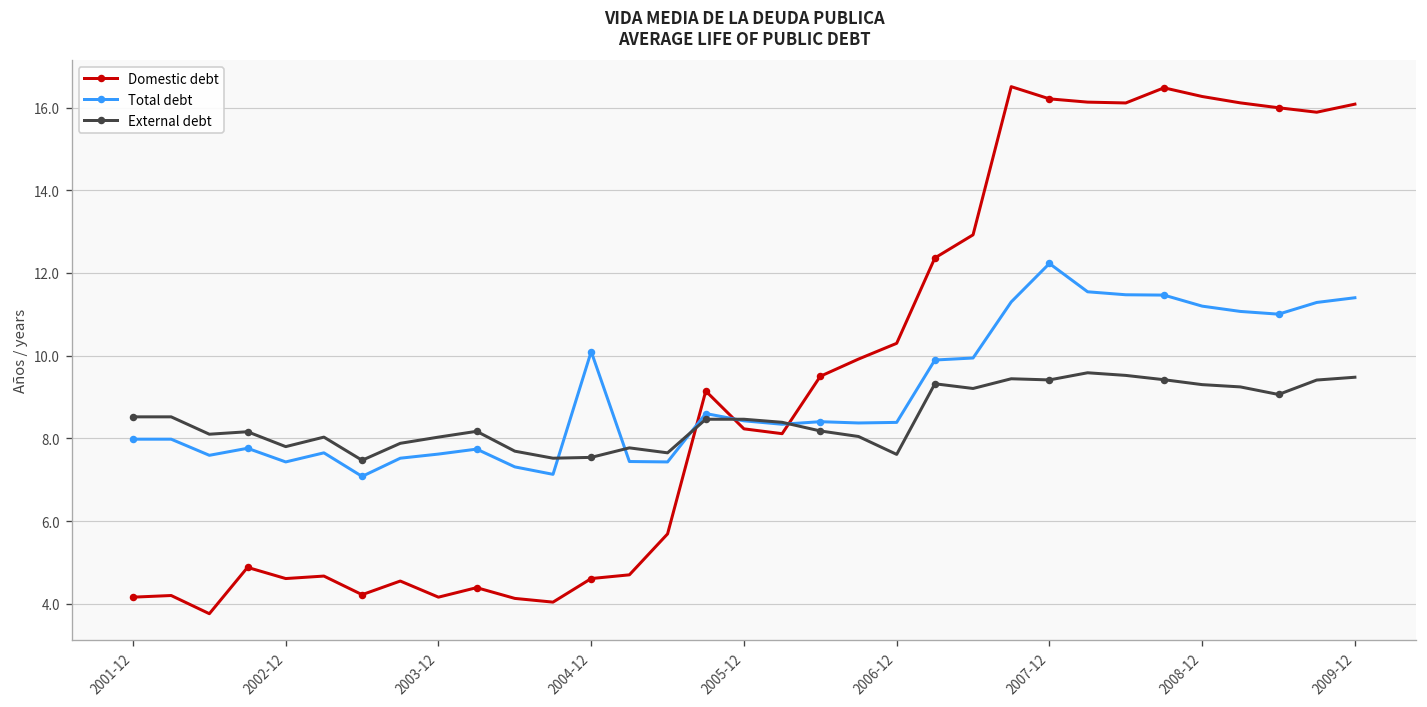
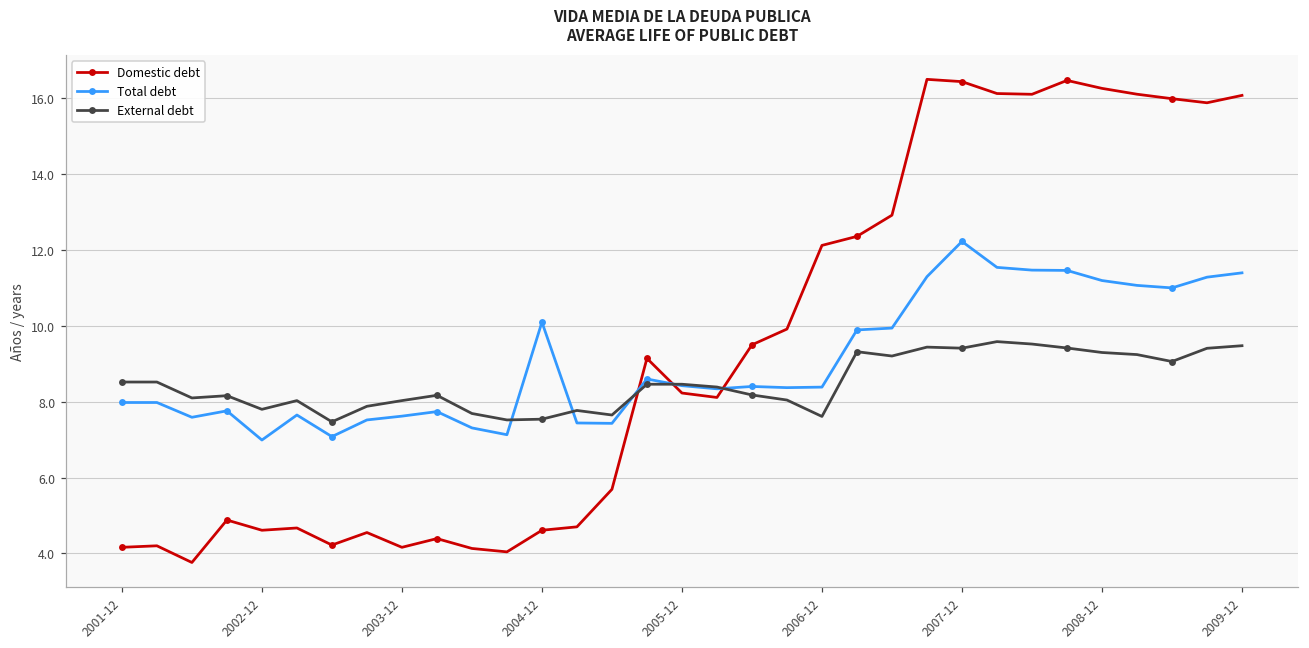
  {
    "Domestic debt": {
      "2001-12": 4.2,
      "2002-12": 4.6,
      "2003-12": 4.2,
      "2004-12": 4.6,
      "2005-12": 8.2,
-     "2006-12": 10.3,
-     "2007-12": 16.2,
+     "2006-12": 12.1,
+     "2007-12": 16.4,
      "2008-12": 16.3,
      "2009-12": 16.1
    },
    "Total debt": {
      "2001-12": 8.0,
-     "2002-12": 7.4,
+     "2002-12": 7.0,
      "2003-12": 7.6,
      "2004-12": 10.1,
      "2006-12": 8.4,
      "2007-12": 12.2,
      "2008-12": 11.2,
      "2009-12": 11.4
    },
    "External debt": {
      "2001-12": 8.5,
      "2002-12": 7.8,
      "2003-12": 8.0,
      "2004-12": 7.5,
      "2006-12": 7.6,
      "2007-12": 9.4,
      "2008-12": 9.3,
      "2009-12": 9.5
    }
  }
